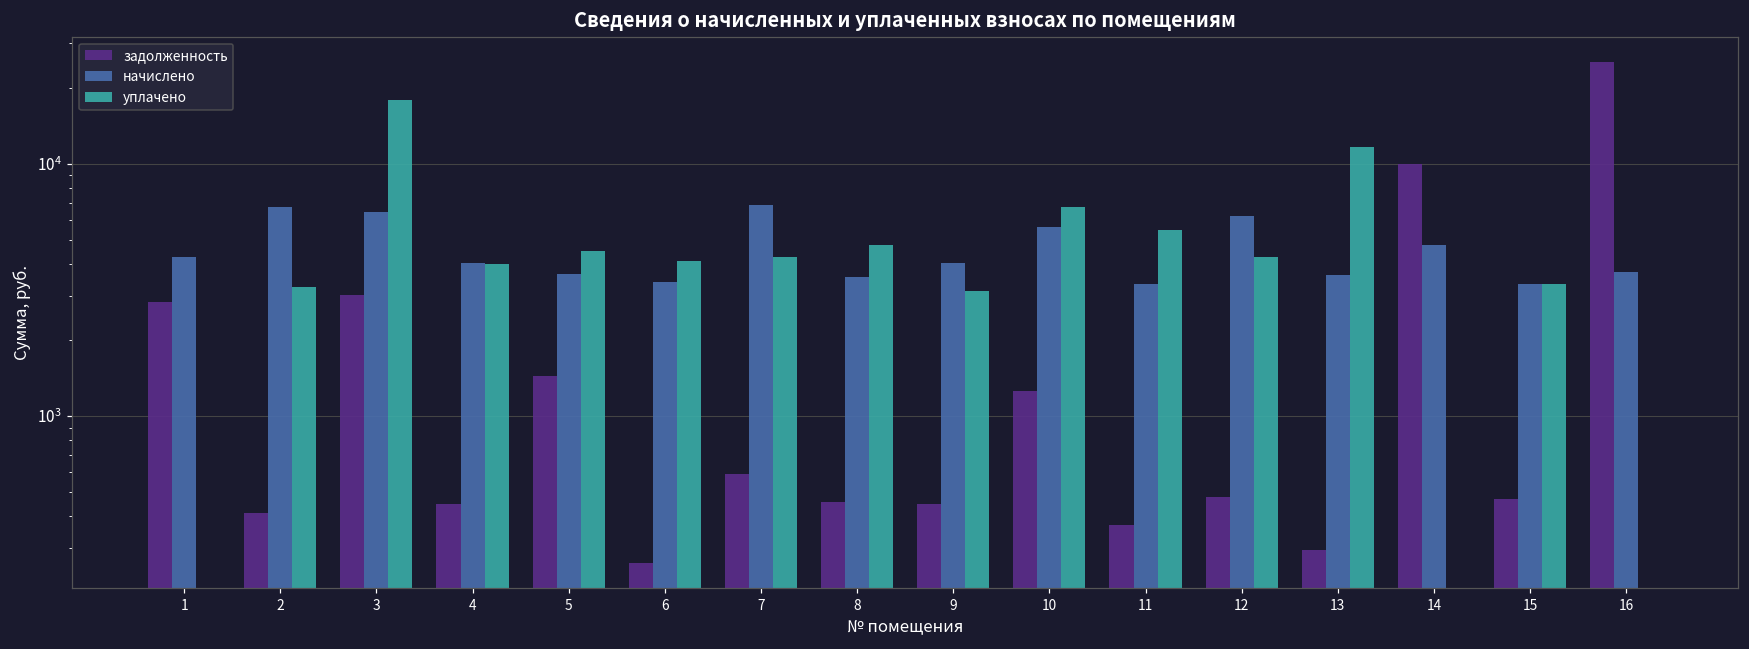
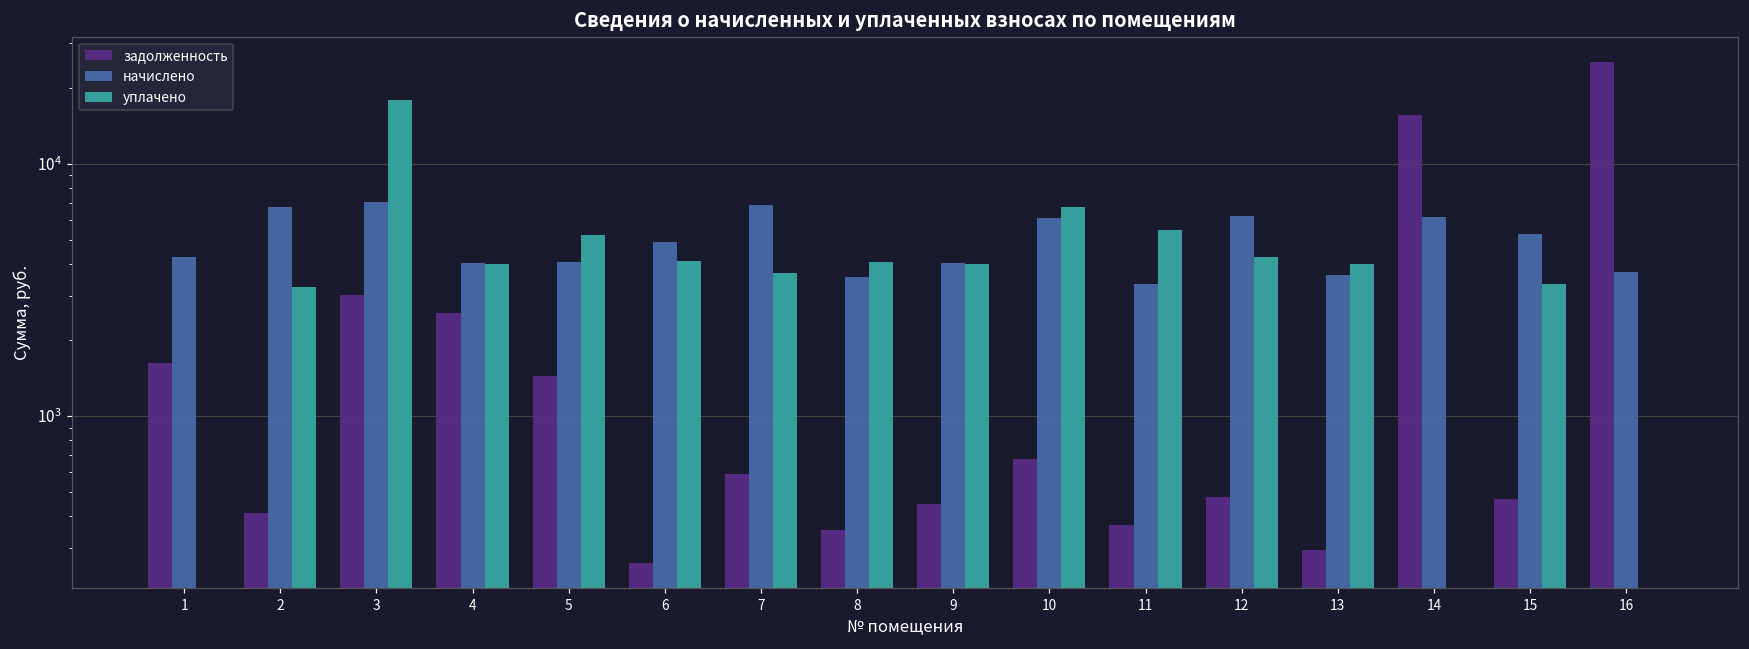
  {
    "задолженность": {
-     "1": 2800,
+     "1": 1600,
      "2": 410,
      "3": 3000,
-     "4": 450,
+     "4": 2600,
      "5": 1400,
      "6": 260,
      "7": 590,
-     "8": 460,
+     "8": 350,
      "9": 450,
-     "10": 1300,
+     "10": 680,
      "11": 370,
      "12": 480,
      "13": 300,
-     "14": 10000,
+     "14": 16000,
      "15": 470,
      "16": 25000
    },
    "начислено": {
      "1": 4200,
      "2": 6700,
-     "3": 6400,
+     "3": 7100,
      "4": 4000,
-     "5": 3600,
-     "6": 3400,
+     "5": 4100,
+     "6": 4900,
      "7": 6800,
      "8": 3500,
      "9": 4000,
-     "10": 5600,
+     "10": 6100,
      "11": 3300,
      "12": 6200,
      "13": 3600,
-     "14": 4700,
-     "15": 3300,
+     "14": 6100,
+     "15": 5300,
      "16": 3700
    },
    "уплачено": {
      "2": 3300,
      "3": 18000,
      "4": 4000,
-     "5": 4500,
+     "5": 5200,
      "6": 4100,
-     "7": 4300,
-     "8": 4700,
-     "9": 3100,
+     "7": 3700,
+     "8": 4100,
+     "9": 4000,
      "10": 6700,
      "11": 5400,
      "12": 4300,
-     "13": 12000,
+     "13": 4000,
      "15": 3300
    }
  }
